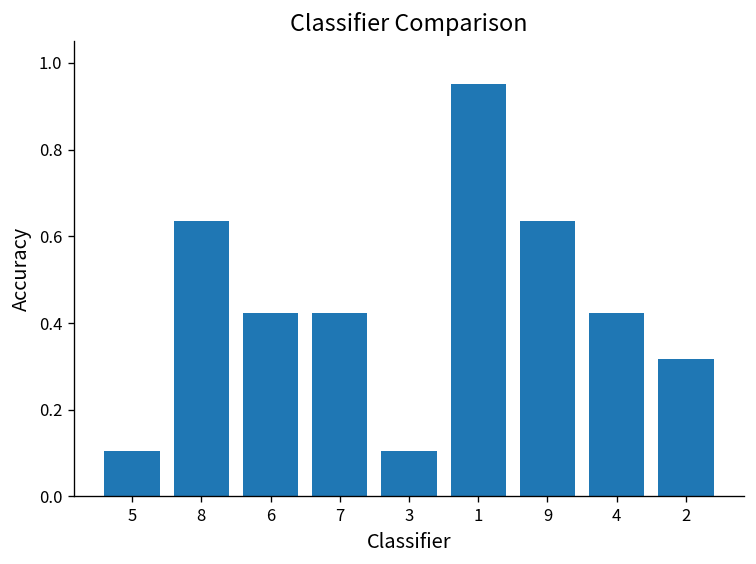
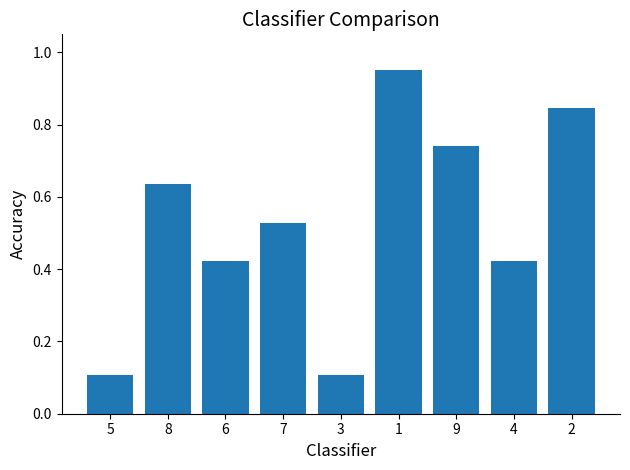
  {
    "5": 0.11,
    "8": 0.63,
    "6": 0.42,
-   "7": 0.42,
+   "7": 0.53,
    "3": 0.11,
    "1": 0.95,
-   "9": 0.63,
+   "9": 0.74,
    "4": 0.42,
-   "2": 0.32
+   "2": 0.85
  }
